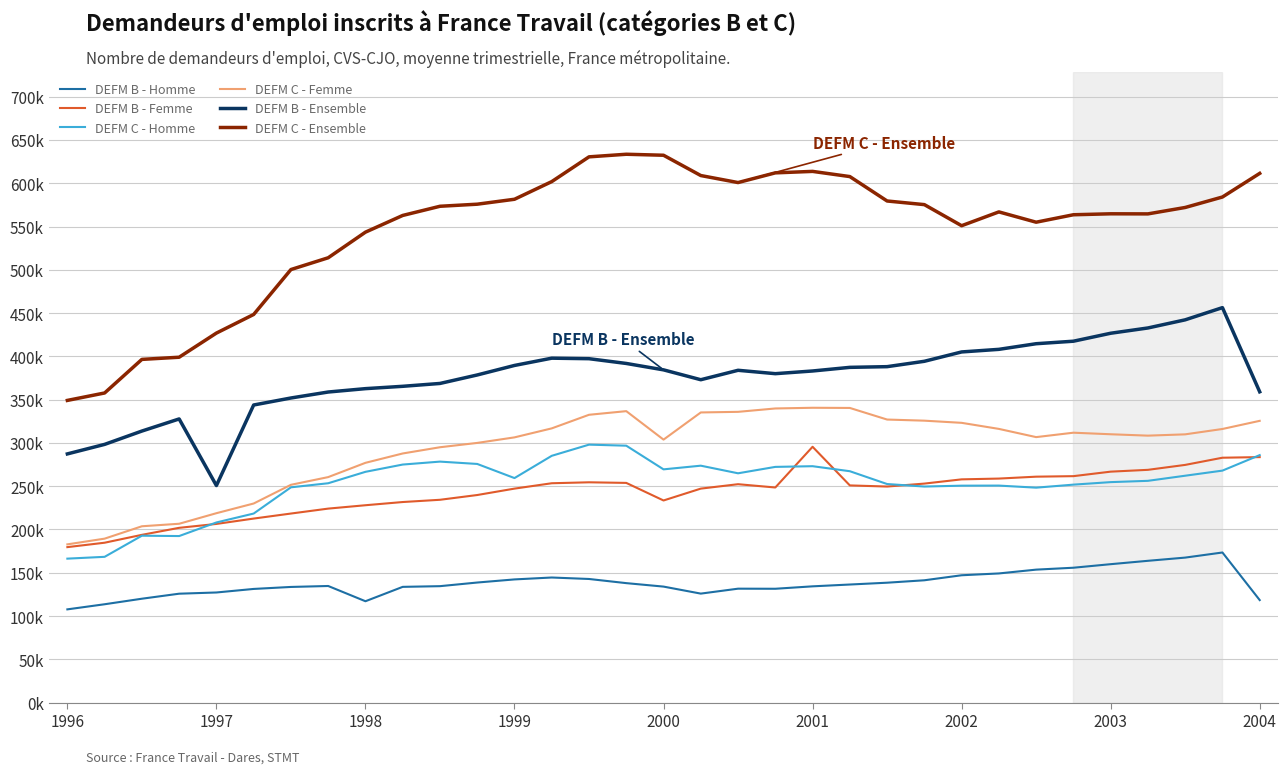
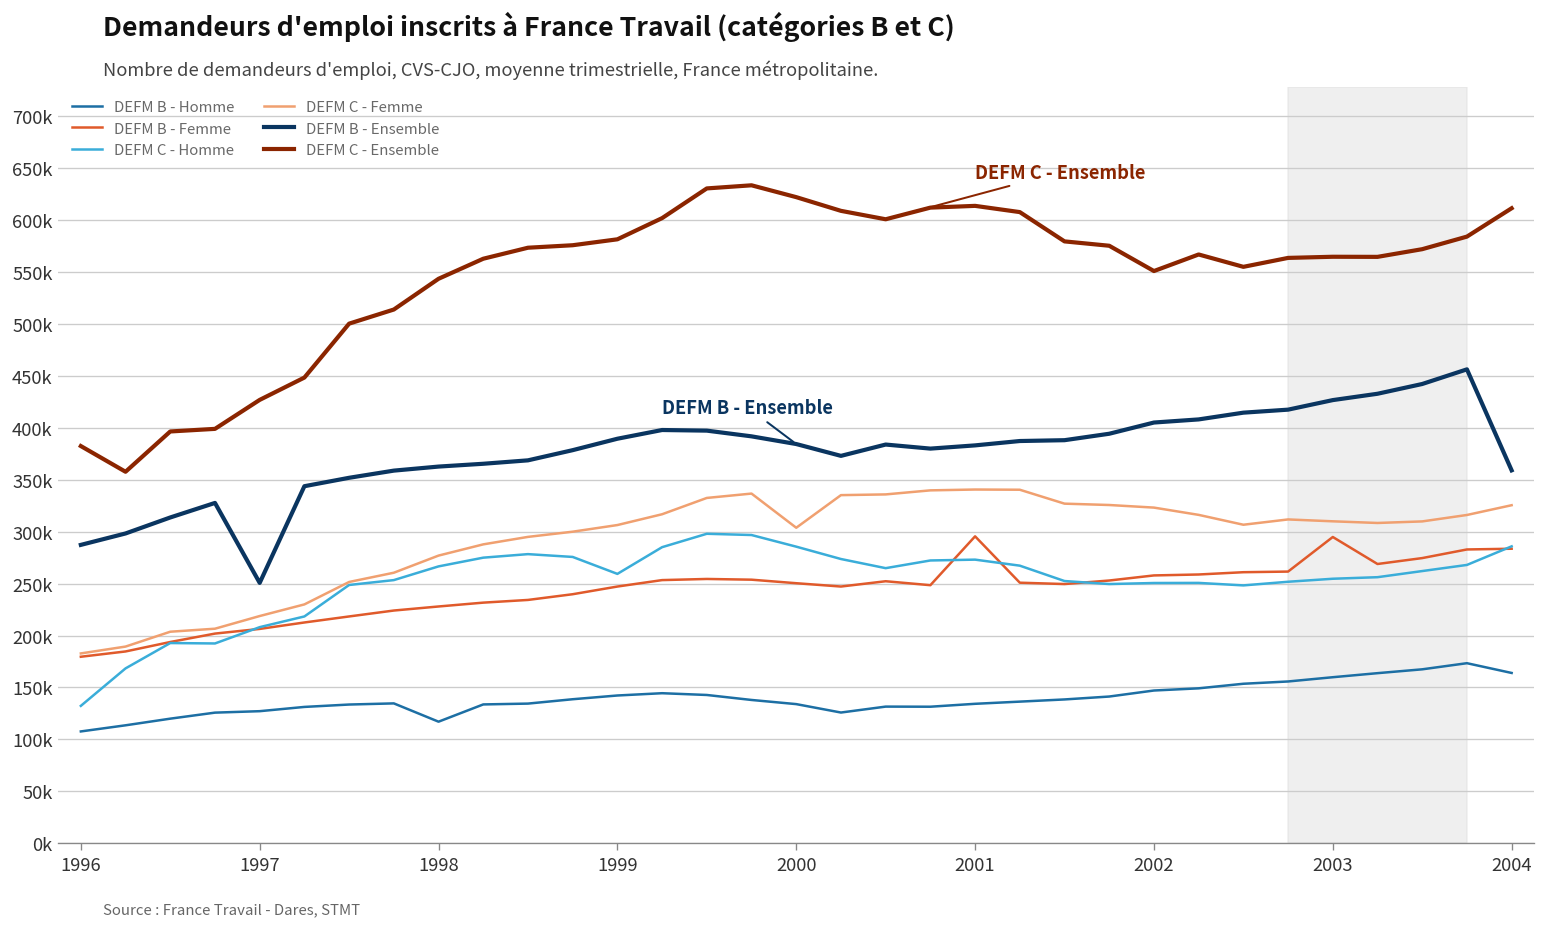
  {
    "DEFM B - Homme": {
      "1996": 110000,
      "1997": 130000,
      "1998": 120000,
      "1999": 140000,
      "2000": 130000,
      "2001": 130000,
      "2002": 150000,
      "2003": 160000,
-     "2004": 120000
+     "2004": 160000
    },
    "DEFM B - Femme": {
      "1996": 180000,
      "1998": 230000,
      "1999": 250000,
-     "2000": 230000,
+     "2000": 250000,
      "2001": 300000,
      "2002": 260000,
-     "2003": 270000
+     "2003": 290000
    },
    "DEFM C - Homme": {
-     "1996": 170000,
+     "1996": 130000,
      "1998": 270000,
      "1999": 260000,
-     "2000": 270000,
+     "2000": 290000,
      "2001": 270000,
      "2002": 250000,
      "2003": 250000
    },
    "DEFM C - Femme": {
      "1996": 180000,
      "1997": 220000,
      "1998": 280000,
      "1999": 310000,
      "2000": 300000,
      "2001": 340000,
      "2002": 320000,
      "2003": 310000,
      "2004": 330000
    },
    "DEFM B - Ensemble": {
      "1996": 290000,
      "1997": 250000,
      "1998": 360000,
      "1999": 390000,
      "2000": 380000,
      "2001": 380000,
      "2002": 410000,
      "2003": 430000,
      "2004": 360000
    },
    "DEFM C - Ensemble": {
-     "1996": 350000,
+     "1996": 380000,
      "1997": 430000,
      "1998": 540000,
      "1999": 580000,
-     "2000": 630000,
+     "2000": 620000,
      "2001": 610000,
      "2002": 550000,
      "2003": 560000,
      "2004": 610000
    }
  }
